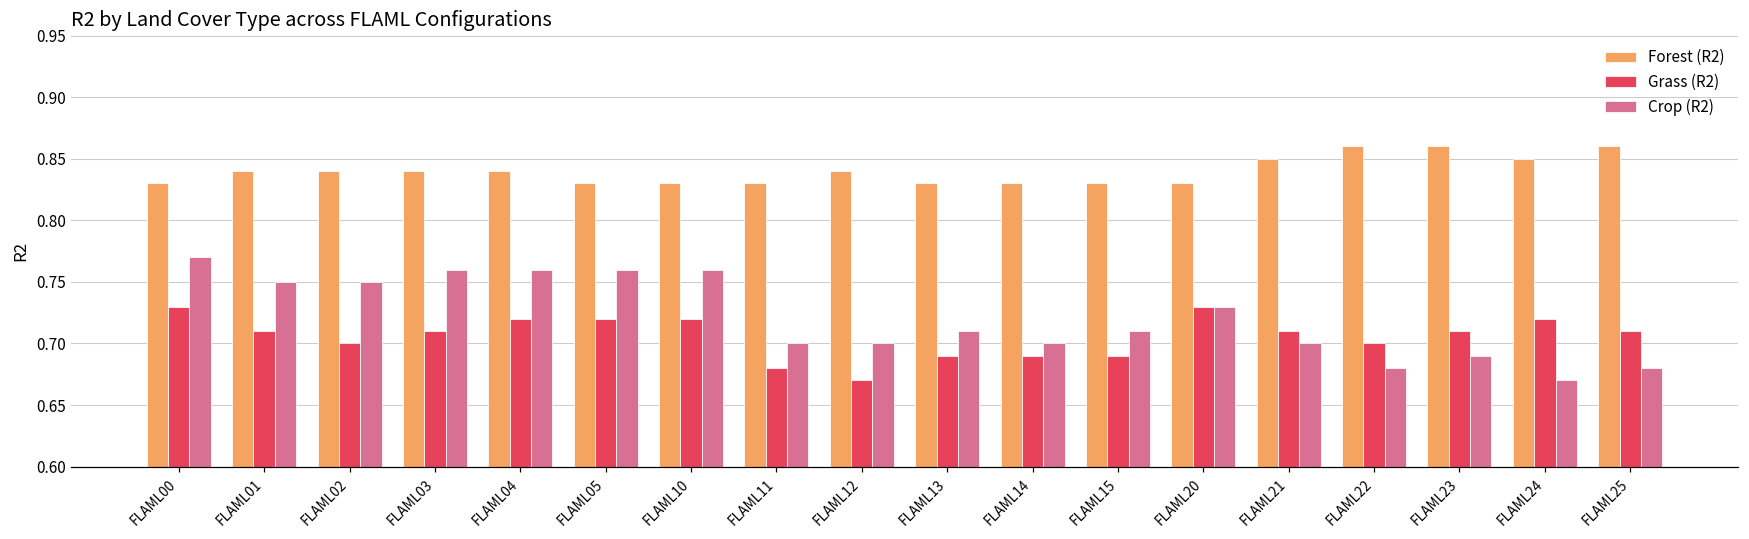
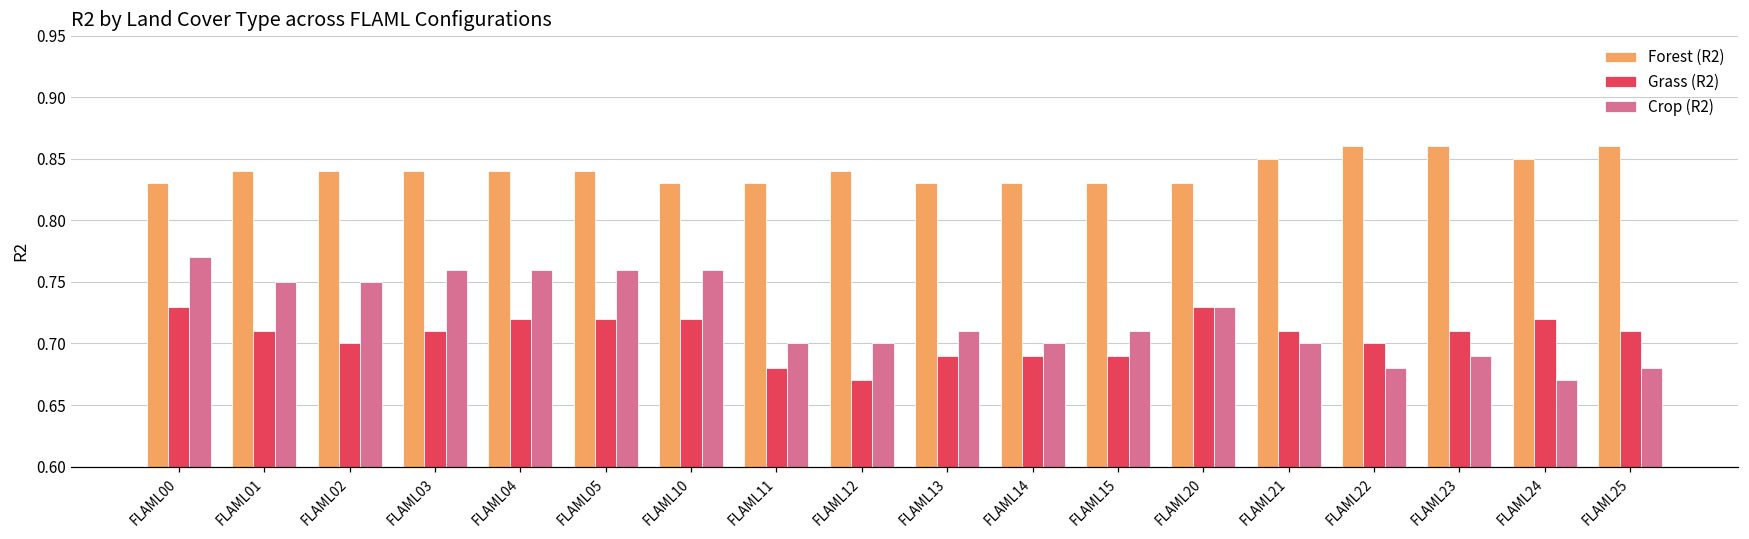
  {
    "Forest (R2)": {
      "FLAML00": 0.83,
      "FLAML01": 0.84,
      "FLAML02": 0.84,
      "FLAML03": 0.84,
      "FLAML04": 0.84,
-     "FLAML05": 0.83,
+     "FLAML05": 0.84,
      "FLAML10": 0.83,
      "FLAML11": 0.83,
      "FLAML12": 0.84,
      "FLAML13": 0.83,
      "FLAML14": 0.83,
      "FLAML15": 0.83,
      "FLAML20": 0.83,
      "FLAML21": 0.85,
      "FLAML22": 0.86,
      "FLAML23": 0.86,
      "FLAML24": 0.85,
      "FLAML25": 0.86
    },
    "Grass (R2)": {
      "FLAML00": 0.73,
      "FLAML01": 0.71,
      "FLAML02": 0.70,
      "FLAML03": 0.71,
      "FLAML04": 0.72,
      "FLAML05": 0.72,
      "FLAML10": 0.72,
      "FLAML11": 0.68,
      "FLAML12": 0.67,
      "FLAML13": 0.69,
      "FLAML14": 0.69,
      "FLAML15": 0.69,
      "FLAML20": 0.73,
      "FLAML21": 0.71,
      "FLAML22": 0.70,
      "FLAML23": 0.71,
      "FLAML24": 0.72,
      "FLAML25": 0.71
    },
    "Crop (R2)": {
      "FLAML00": 0.77,
      "FLAML01": 0.75,
      "FLAML02": 0.75,
      "FLAML03": 0.76,
      "FLAML04": 0.76,
      "FLAML05": 0.76,
      "FLAML10": 0.76,
      "FLAML11": 0.70,
      "FLAML12": 0.70,
      "FLAML13": 0.71,
      "FLAML14": 0.70,
      "FLAML15": 0.71,
      "FLAML20": 0.73,
      "FLAML21": 0.70,
      "FLAML22": 0.68,
      "FLAML23": 0.69,
      "FLAML24": 0.67,
      "FLAML25": 0.68
    }
  }
